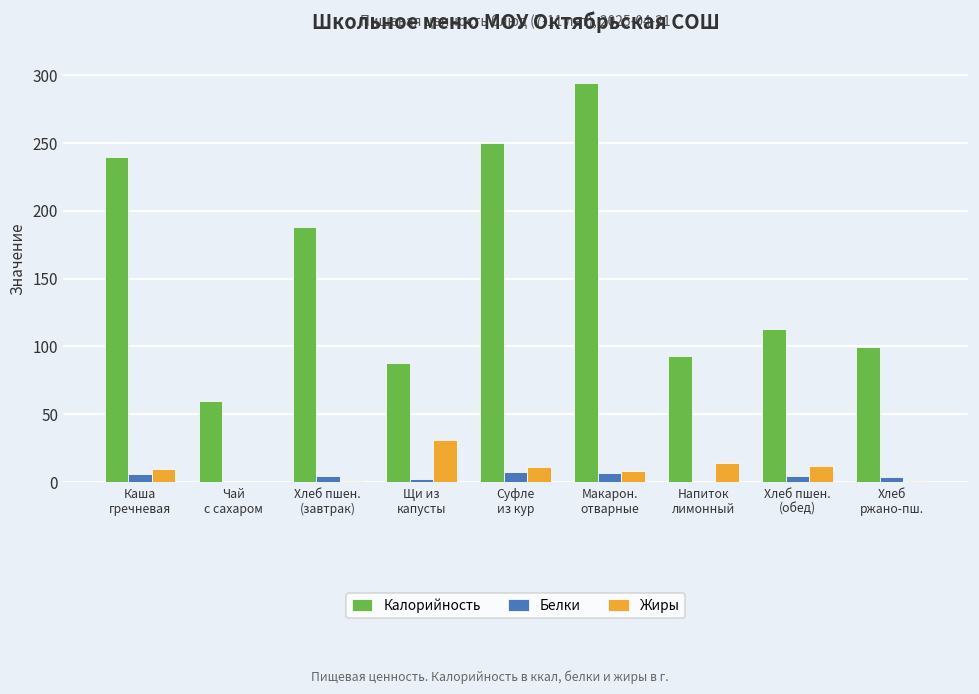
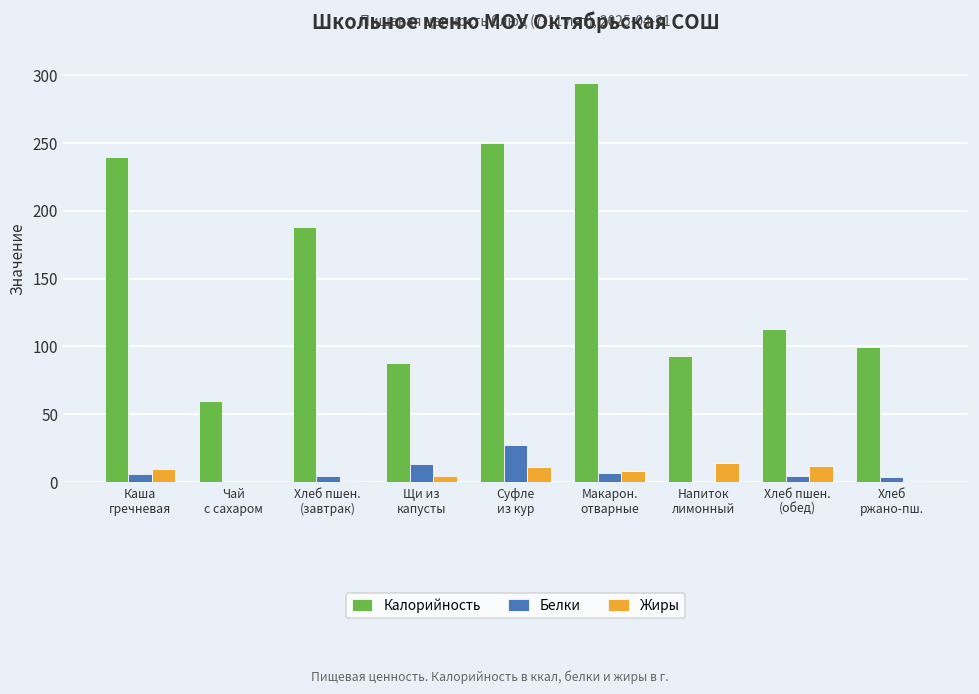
  {
    "Калорийность": {
      "Каша гречневая": 240,
      "Чай с сахаром": 60,
      "Хлеб пшен. (завтрак)": 188,
      "Щи из капусты": 88,
      "Суфле из кур": 250,
      "Макарон. отварные": 294,
      "Напиток лимонный": 93,
      "Хлеб пшен. (обед)": 113,
      "Хлеб ржано-пш.": 100
    },
    "Белки": {
      "Каша гречневая": 6,
      "Хлеб пшен. (завтрак)": 4,
-     "Щи из капусты": 2,
-     "Суфле из кур": 8,
+     "Щи из капусты": 13,
+     "Суфле из кур": 27,
      "Макарон. отварные": 7,
      "Хлеб пшен. (обед)": 4,
      "Хлеб ржано-пш.": 4
    },
    "Жиры": {
      "Каша гречневая": 9,
      "Чай с сахаром": 0,
-     "Щи из капусты": 31,
+     "Щи из капусты": 4,
      "Суфле из кур": 11,
      "Макарон. отварные": 8,
      "Напиток лимонный": 14,
      "Хлеб пшен. (обед)": 12
    }
  }
